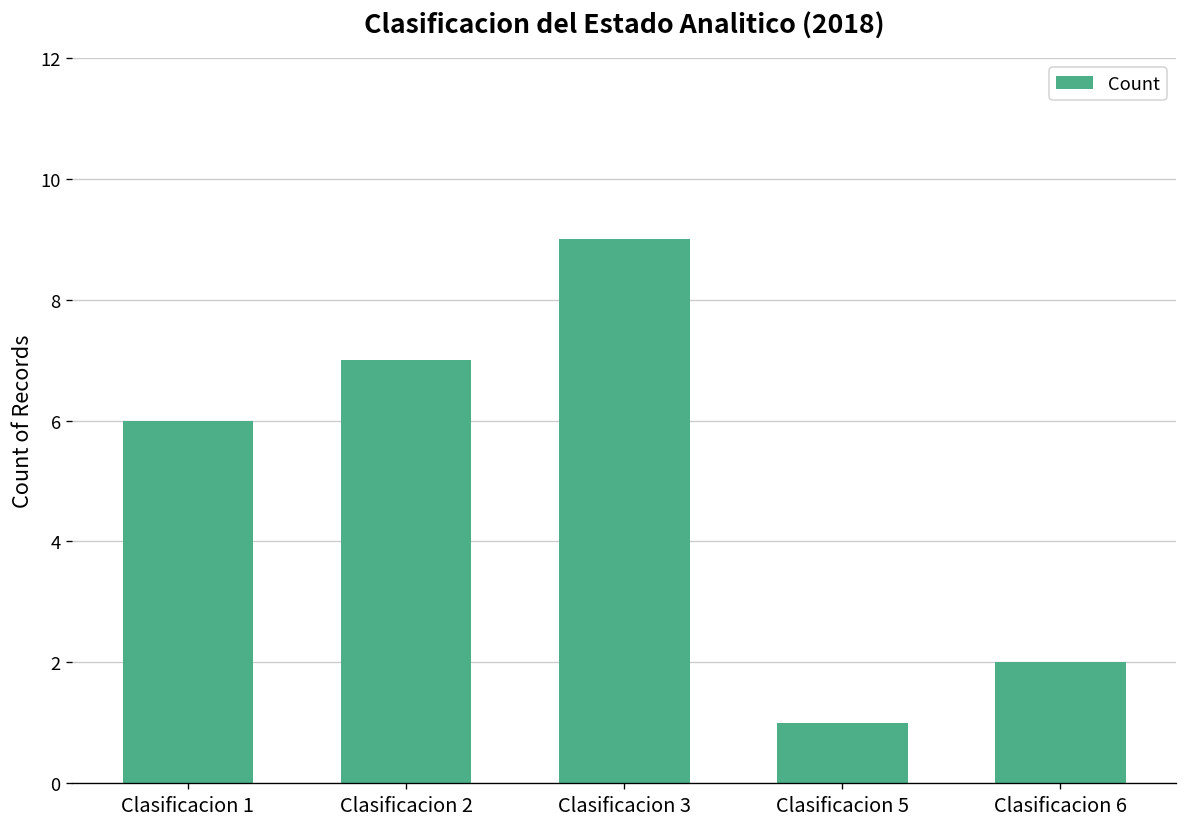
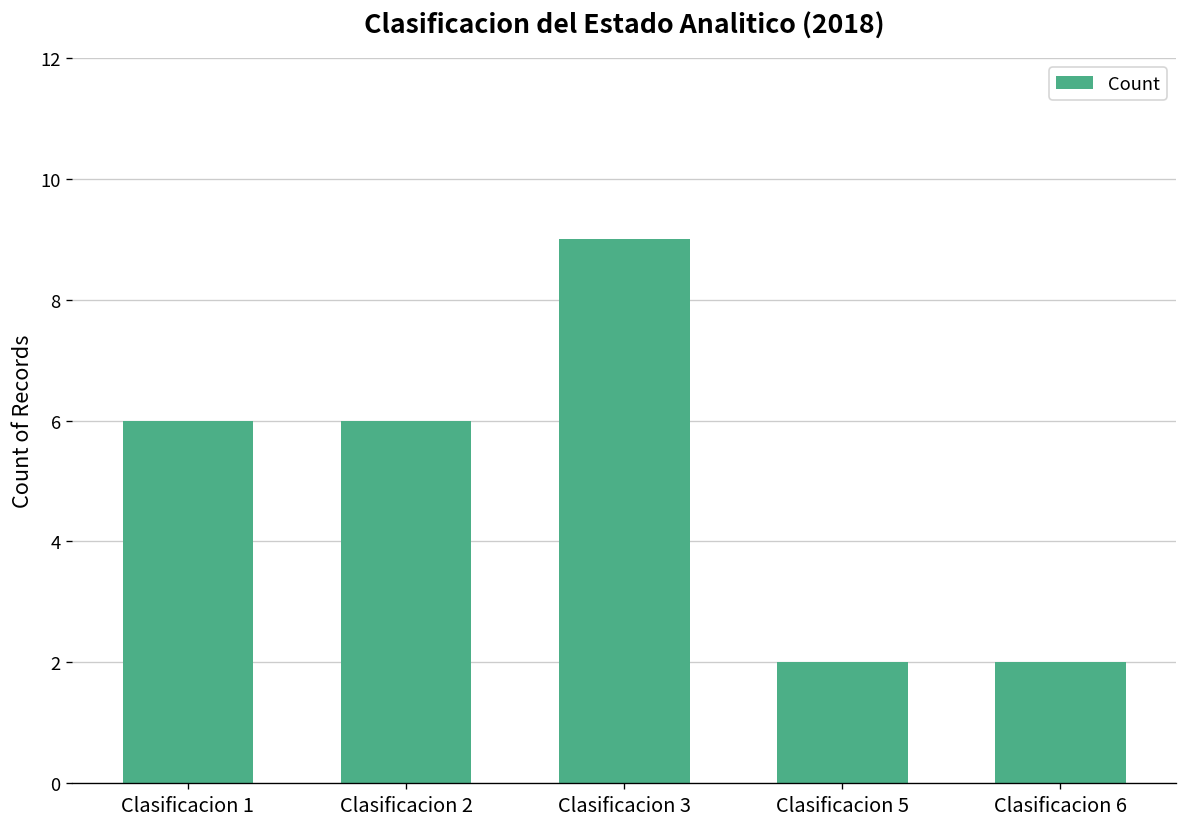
  {
    "Clasificacion 1": 6,
-   "Clasificacion 2": 7,
+   "Clasificacion 2": 6,
    "Clasificacion 3": 9,
-   "Clasificacion 5": 1,
+   "Clasificacion 5": 2,
    "Clasificacion 6": 2
  }
